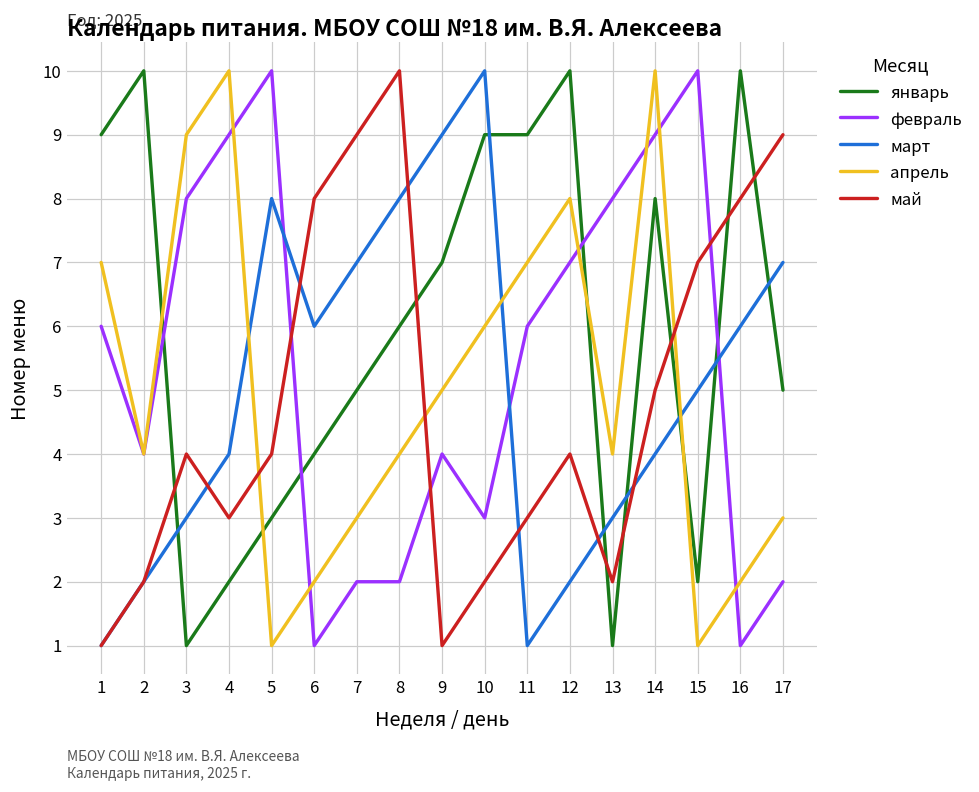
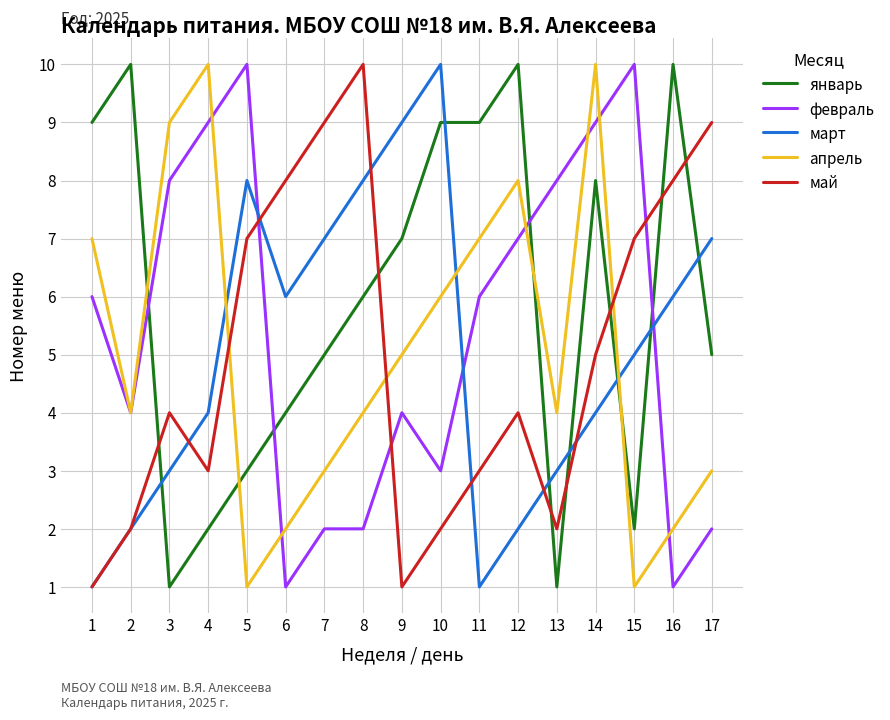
  {
    "январь": {
      "1": 9,
      "2": 10,
      "3": 1,
      "4": 2,
      "5": 3,
      "6": 4,
      "7": 5,
      "8": 6,
      "9": 7,
      "10": 9,
      "11": 9,
      "12": 10,
      "13": 1,
      "14": 8,
      "15": 2,
      "16": 10,
      "17": 5
    },
    "февраль": {
      "1": 6,
      "3": 8,
      "4": 9,
      "5": 10,
      "6": 1,
      "7": 2,
      "8": 2,
      "9": 4,
      "10": 3,
      "11": 6,
      "12": 7,
      "13": 8,
      "14": 9,
      "15": 10,
      "16": 1,
      "17": 2
    },
    "март": {
      "3": 3,
      "4": 4,
      "5": 8,
      "6": 6,
      "7": 7,
      "8": 8,
      "9": 9,
      "10": 10,
      "11": 1,
      "12": 2,
      "13": 3,
      "14": 4,
      "15": 5,
      "16": 6,
      "17": 7
    },
    "апрель": {
      "1": 7,
      "3": 9,
      "4": 10,
      "5": 1,
      "6": 2,
      "7": 3,
      "8": 4,
      "9": 5,
      "10": 6,
      "11": 7,
      "12": 8,
      "13": 4,
      "14": 10,
      "15": 1,
      "16": 2,
      "17": 3
    },
    "май": {
      "3": 4,
      "4": 3,
-     "5": 4,
+     "5": 7,
      "6": 8,
      "7": 9,
      "8": 10,
      "9": 1,
      "10": 2,
      "11": 3,
      "12": 4,
      "13": 2,
      "14": 5,
      "15": 7,
      "16": 8,
      "17": 9
    }
  }
